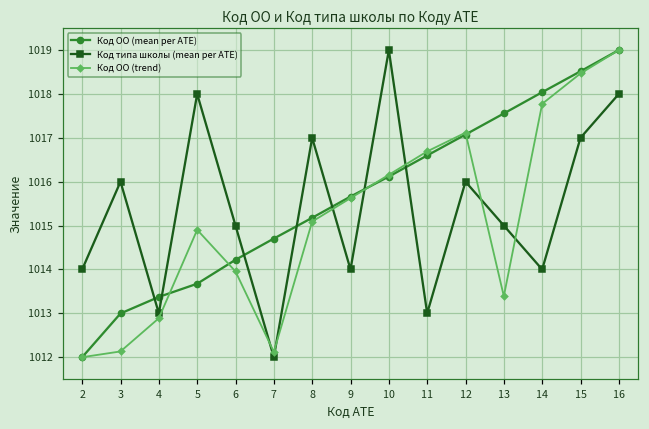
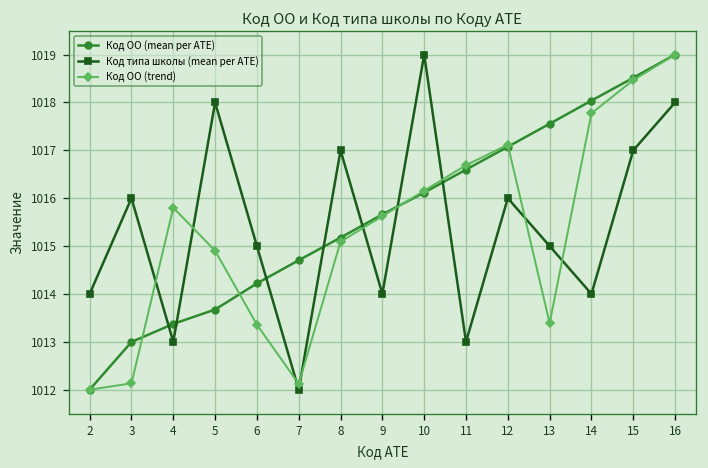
  {
    "Код ОО (trend)": {
      "3": 1012.1,
-     "4": 1012.9,
+     "4": 1015.8,
      "5": 1014.9,
-     "6": 1014.0,
+     "6": 1013.4,
      "7": 1012.1,
      "8": 1015.1,
      "11": 1016.7,
      "13": 1013.4,
      "14": 1017.8
    }
  }
